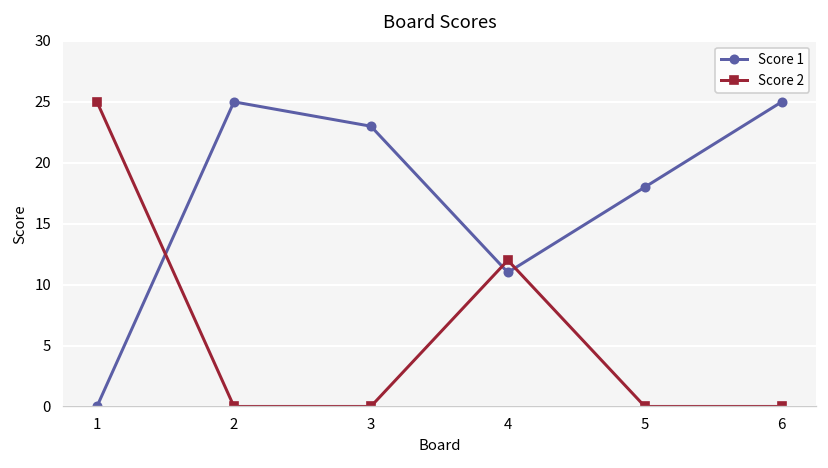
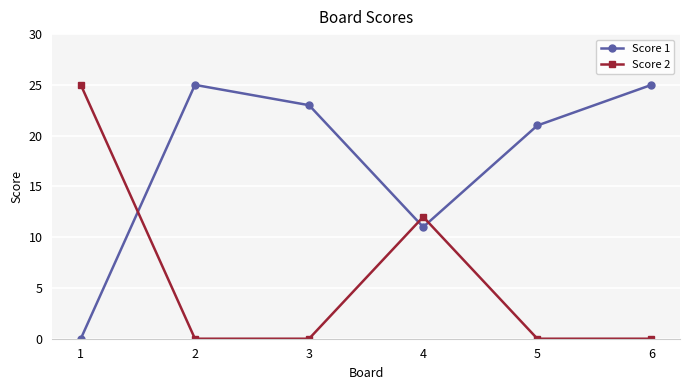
  {
    "Score 1": {
      "1": 0,
      "2": 25,
      "3": 23,
      "4": 11,
-     "5": 18,
+     "5": 21,
      "6": 25
    },
    "Score 2": {
      "1": 25,
      "2": 0,
      "3": 0,
      "4": 12,
      "5": 0,
      "6": 0
    }
  }
